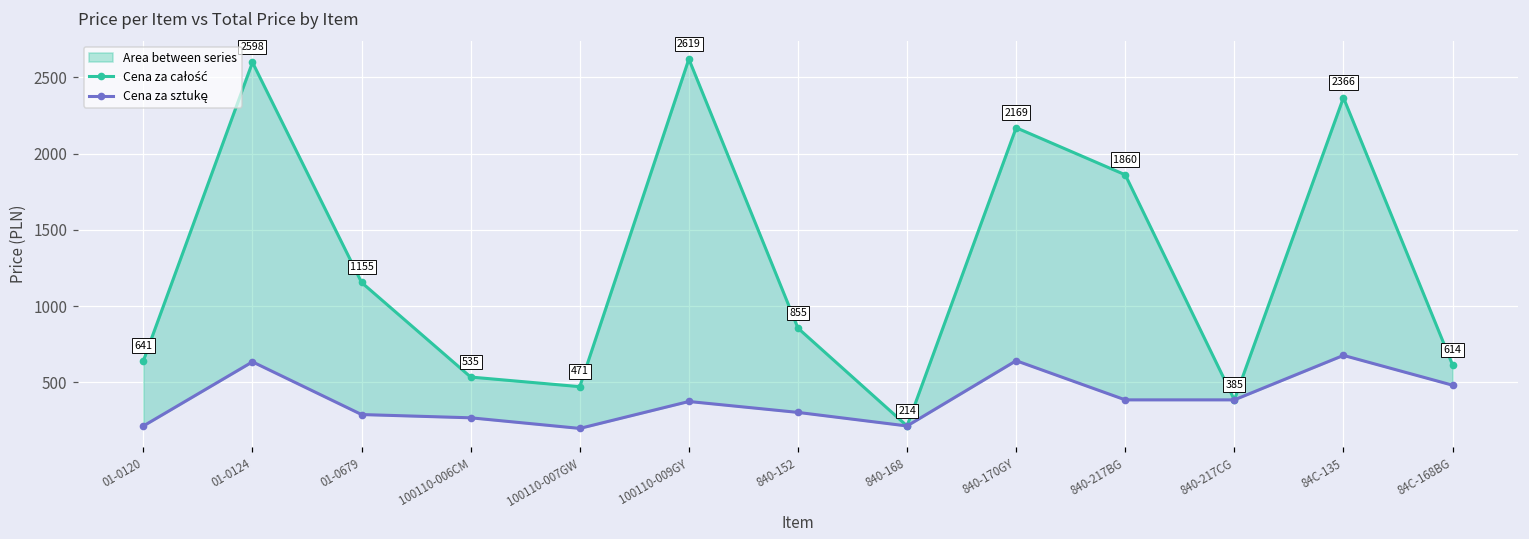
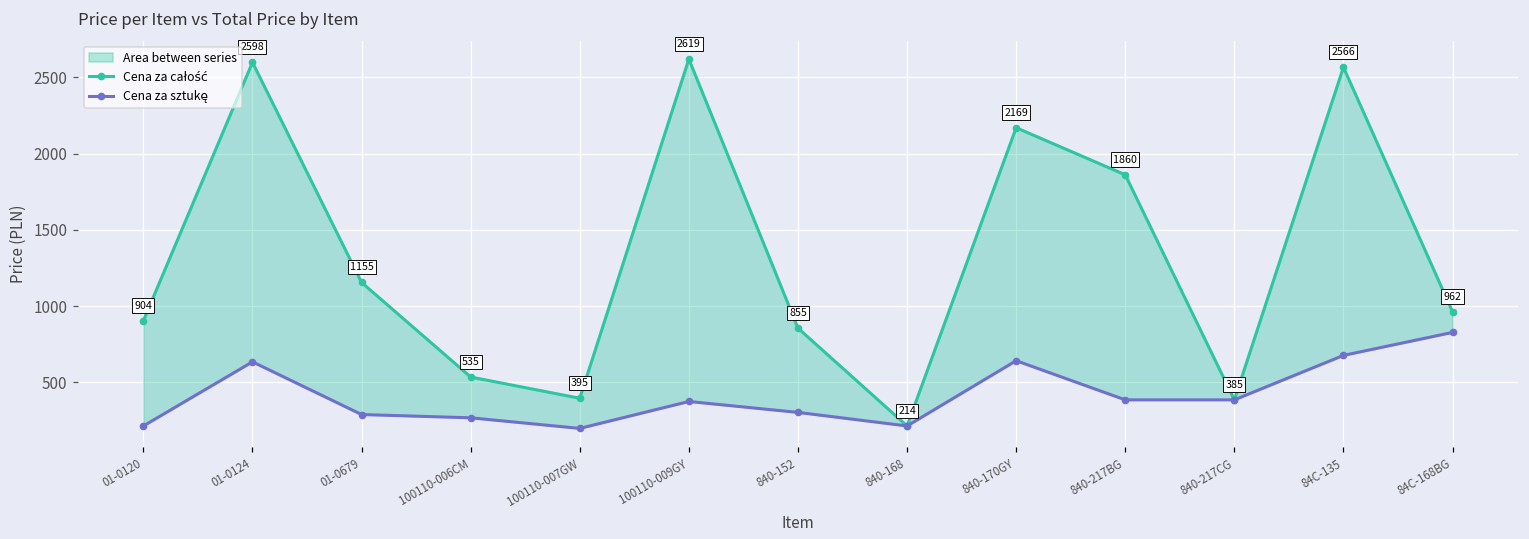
  {
    "Cena za całość": {
-     "01-0120": 641,
-     "100110-007GW": 471,
-     "84C-135": 2366,
-     "84C-168BG": 614
+     "01-0120": 904,
+     "100110-007GW": 395,
+     "84C-135": 2566,
+     "84C-168BG": 962
    },
    "Cena za sztukę": {
      "01-0120": 210,
      "01-0124": 630,
      "01-0679": 290,
      "100110-006CM": 270,
      "100110-007GW": 200,
      "100110-009GY": 370,
      "840-152": 300,
      "840-170GY": 640,
      "840-217BG": 380,
      "84C-135": 680,
-     "84C-168BG": 480
+     "84C-168BG": 830
    }
  }
